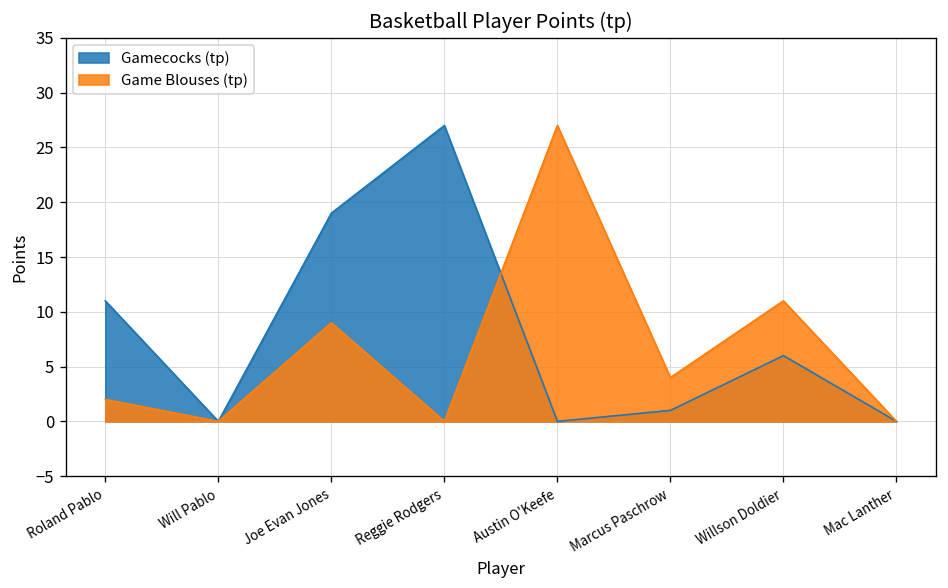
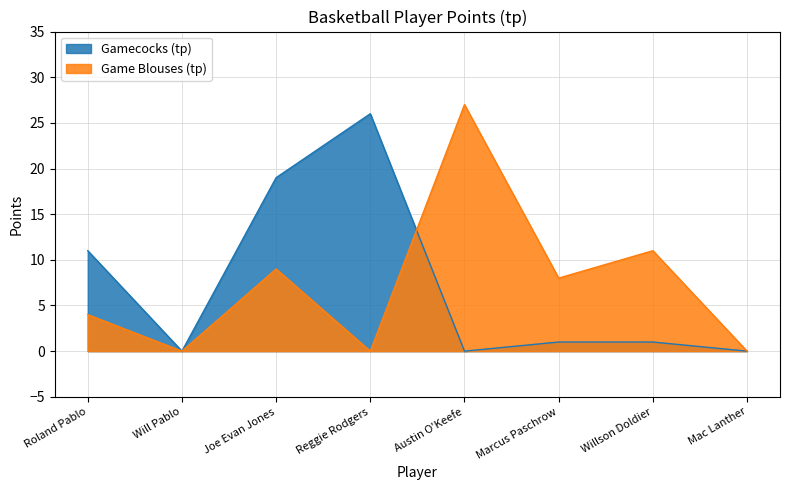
  {
    "Gamecocks (tp)": {
      "Roland Pablo": 11,
      "Joe Evan Jones": 19,
-     "Reggie Rodgers": 27,
+     "Reggie Rodgers": 26,
      "Austin O'Keefe": 0,
      "Marcus Paschrow": 1,
-     "Willson Doldier": 6
+     "Willson Doldier": 1
    },
    "Game Blouses (tp)": {
-     "Roland Pablo": 2,
+     "Roland Pablo": 4,
      "Joe Evan Jones": 9,
      "Reggie Rodgers": 0,
      "Austin O'Keefe": 27,
-     "Marcus Paschrow": 4,
+     "Marcus Paschrow": 8,
      "Willson Doldier": 11
    }
  }
